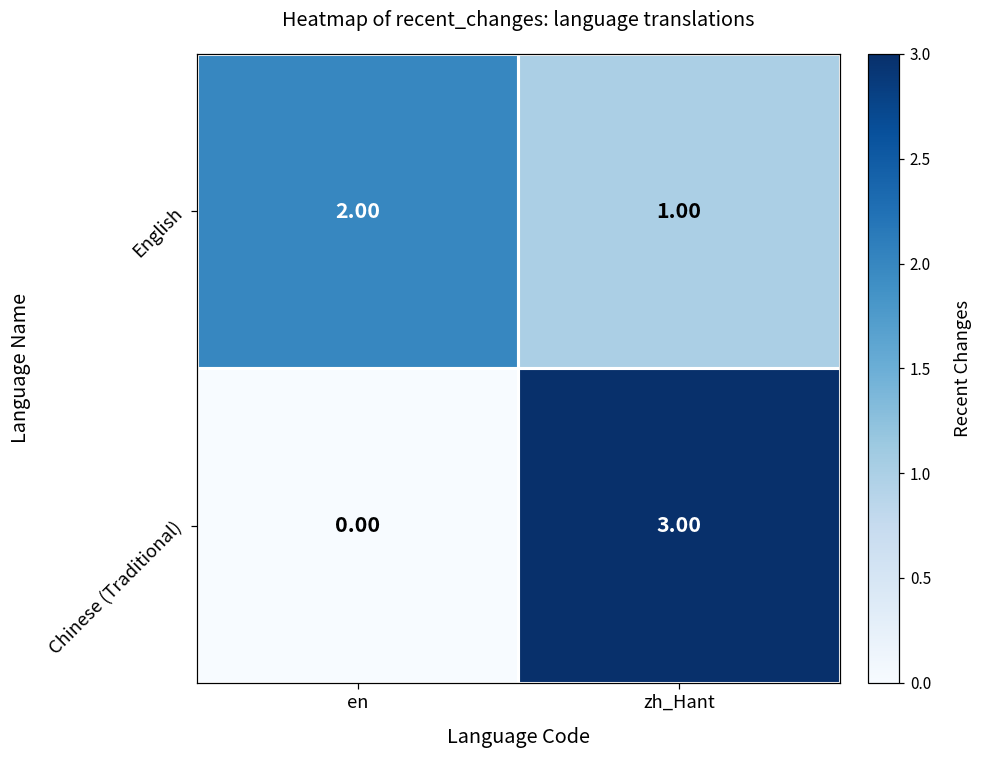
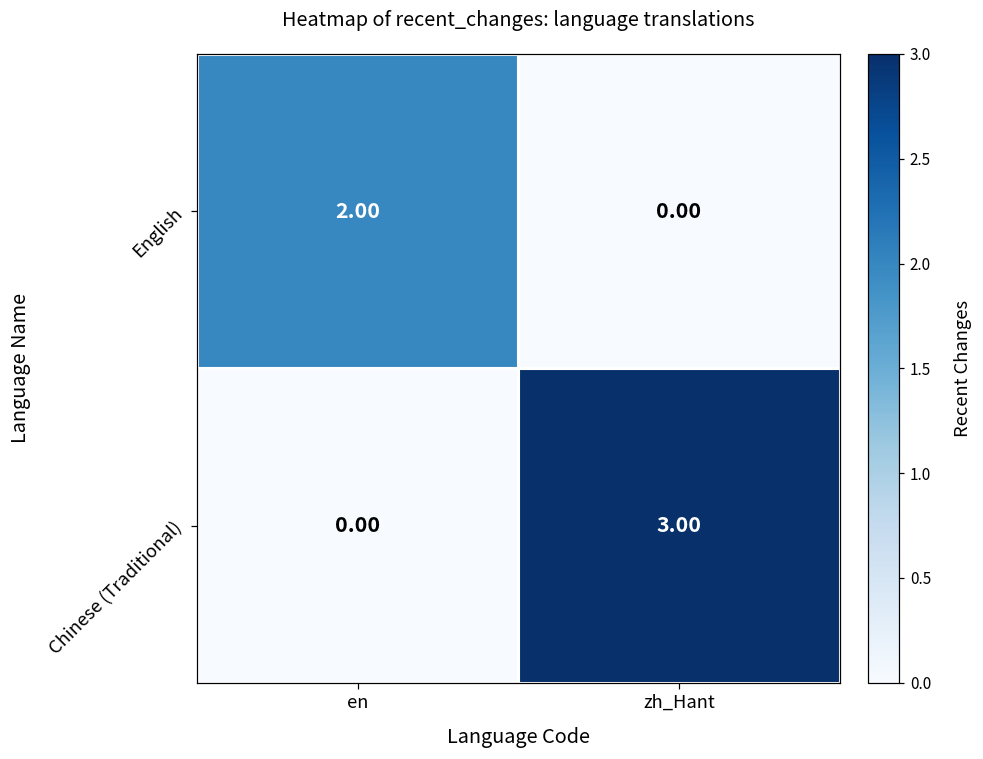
  {
    "English": {
      "en": 2.00,
-     "zh_Hant": 1.00
+     "zh_Hant": 0.00
    },
    "Chinese (Traditional)": {
      "en": 0.00,
      "zh_Hant": 3.00
    }
  }
